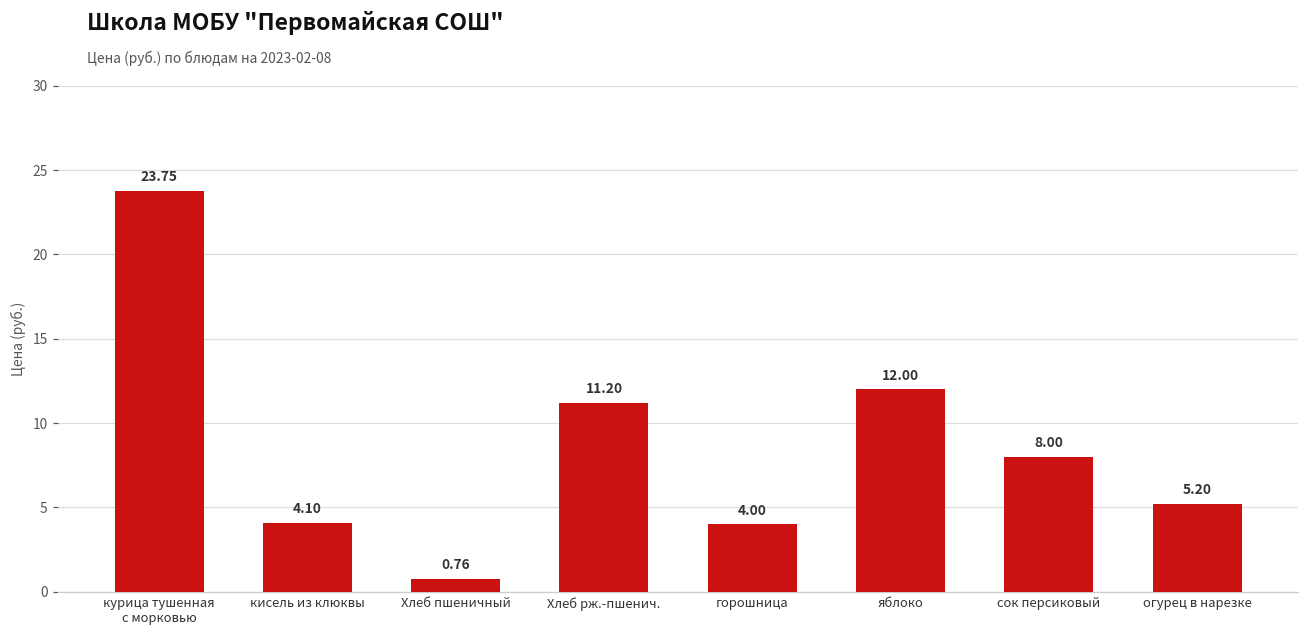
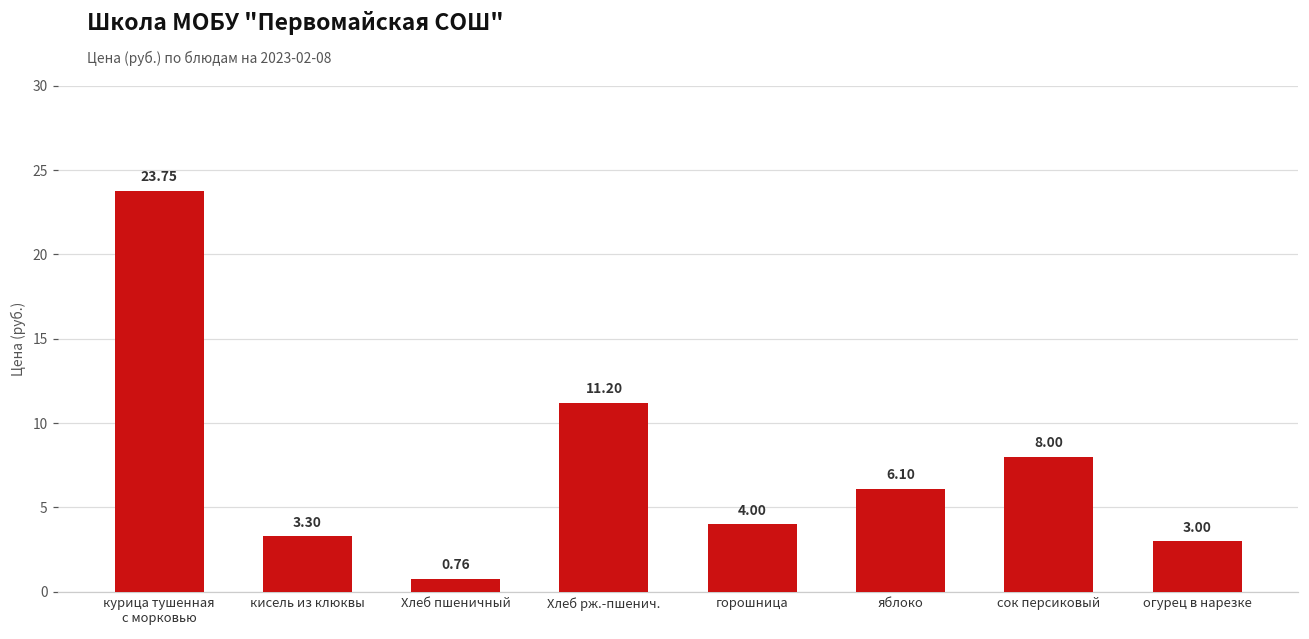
  {
    "курица тушенная с морковью": 23.75,
-   "кисель из клюквы": 4.10,
+   "кисель из клюквы": 3.30,
    "Хлеб пшеничный": 0.76,
    "Хлеб рж.-пшенич.": 11.20,
    "горошница": 4.00,
-   "яблоко": 12.00,
+   "яблоко": 6.10,
    "сок персиковый": 8.00,
-   "огурец в нарезке": 5.20
+   "огурец в нарезке": 3.00
  }
